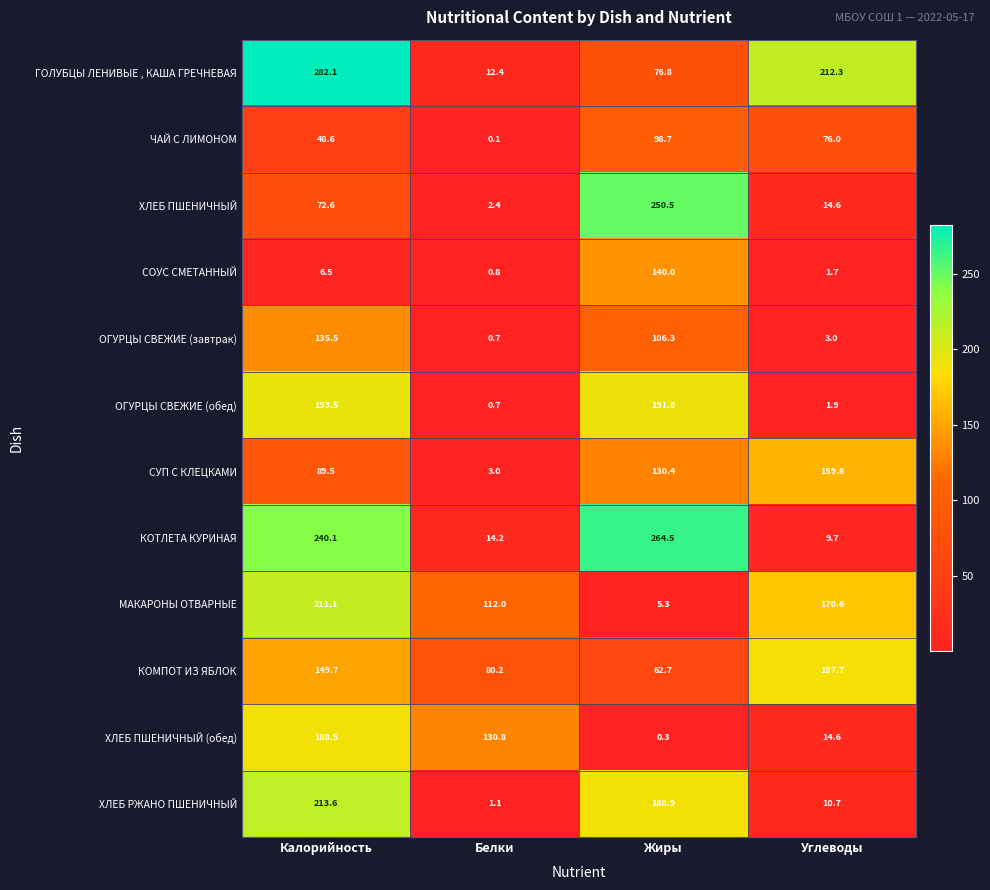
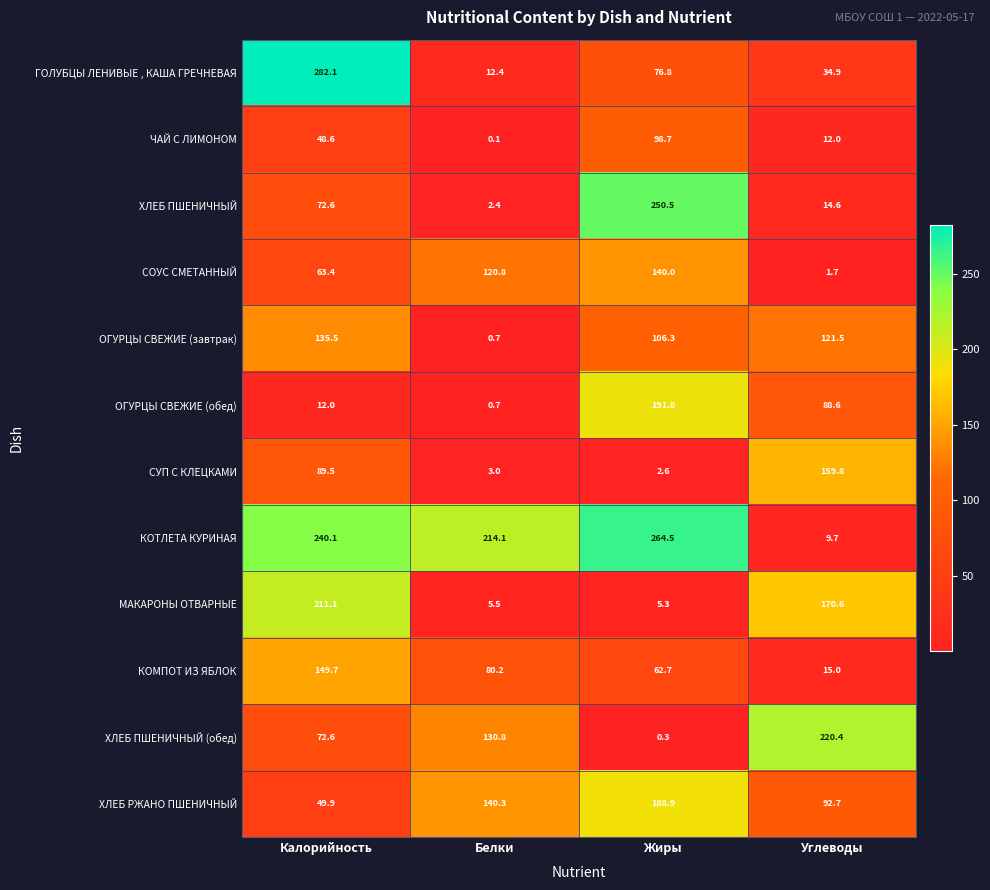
  {
    "ГОЛУБЦЫ ЛЕНИВЫЕ , КАША ГРЕЧНЕВАЯ": {
      "Калорийность": 282.1,
      "Белки": 12.4,
      "Жиры": 76.8,
-     "Углеводы": 212.3
+     "Углеводы": 34.9
    },
    "ЧАЙ С ЛИМОНОМ": {
      "Калорийность": 48.6,
      "Белки": 0.1,
      "Жиры": 98.7,
-     "Углеводы": 76.0
+     "Углеводы": 12.0
    },
    "ХЛЕБ ПШЕНИЧНЫЙ": {
      "Калорийность": 72.6,
      "Белки": 2.4,
      "Жиры": 250.5,
      "Углеводы": 14.6
    },
    "СОУС СМЕТАННЫЙ": {
-     "Калорийность": 6.5,
-     "Белки": 0.8,
+     "Калорийность": 63.4,
+     "Белки": 120.8,
      "Жиры": 140.0,
      "Углеводы": 1.7
    },
    "ОГУРЦЫ СВЕЖИЕ (завтрак)": {
      "Калорийность": 135.5,
      "Белки": 0.7,
      "Жиры": 106.3,
-     "Углеводы": 3.0
+     "Углеводы": 121.5
    },
    "ОГУРЦЫ СВЕЖИЕ (обед)": {
-     "Калорийность": 193.5,
+     "Калорийность": 12.0,
      "Белки": 0.7,
      "Жиры": 191.8,
-     "Углеводы": 1.9
+     "Углеводы": 88.6
    },
    "СУП С КЛЕЦКАМИ": {
      "Калорийность": 89.5,
      "Белки": 3.0,
-     "Жиры": 130.4,
+     "Жиры": 2.6,
      "Углеводы": 159.8
    },
    "КОТЛЕТА КУРИНАЯ": {
      "Калорийность": 240.1,
-     "Белки": 14.2,
+     "Белки": 214.1,
      "Жиры": 264.5,
      "Углеводы": 9.7
    },
    "МАКАРОНЫ ОТВАРНЫЕ": {
      "Калорийность": 211.1,
-     "Белки": 112.0,
+     "Белки": 5.5,
      "Жиры": 5.3,
      "Углеводы": 170.6
    },
    "КОМПОТ ИЗ ЯБЛОК": {
      "Калорийность": 149.7,
      "Белки": 80.2,
      "Жиры": 62.7,
-     "Углеводы": 187.7
+     "Углеводы": 15.0
    },
    "ХЛЕБ ПШЕНИЧНЫЙ (обед)": {
-     "Калорийность": 188.5,
+     "Калорийность": 72.6,
      "Белки": 130.8,
      "Жиры": 0.3,
-     "Углеводы": 14.6
+     "Углеводы": 220.4
    },
    "ХЛЕБ РЖАНО ПШЕНИЧНЫЙ": {
-     "Калорийность": 213.6,
-     "Белки": 1.1,
+     "Калорийность": 49.9,
+     "Белки": 140.3,
      "Жиры": 188.9,
-     "Углеводы": 10.7
+     "Углеводы": 92.7
    }
  }
